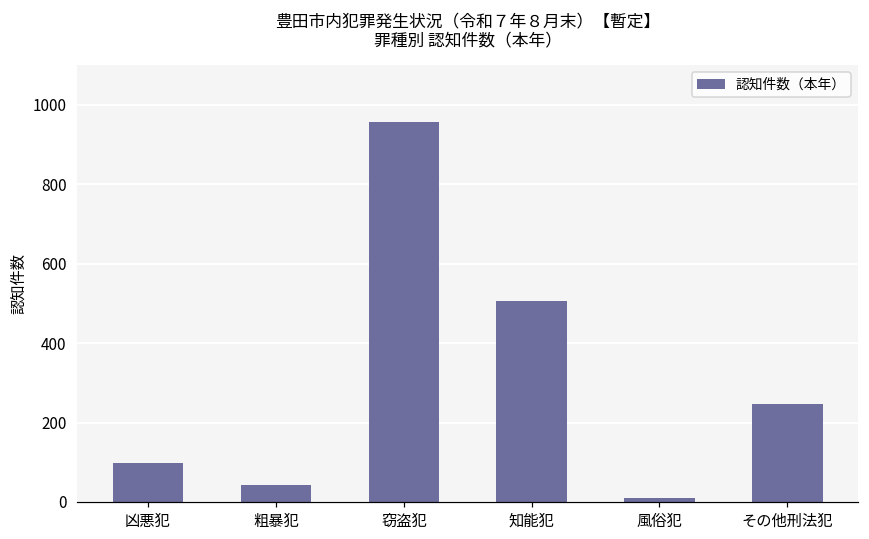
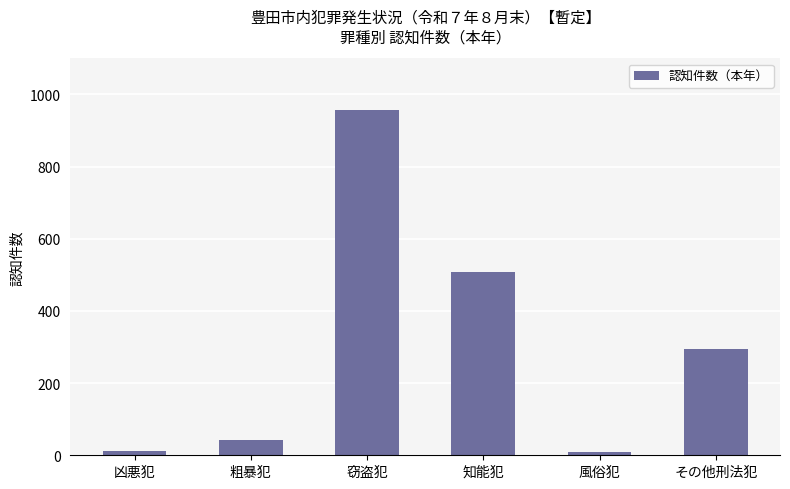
  {
-   "凶悪犯": 100,
+   "凶悪犯": 10,
    "粗暴犯": 40,
    "窃盗犯": 960,
    "知能犯": 510,
    "風俗犯": 10,
-   "その他刑法犯": 250
+   "その他刑法犯": 290
  }
